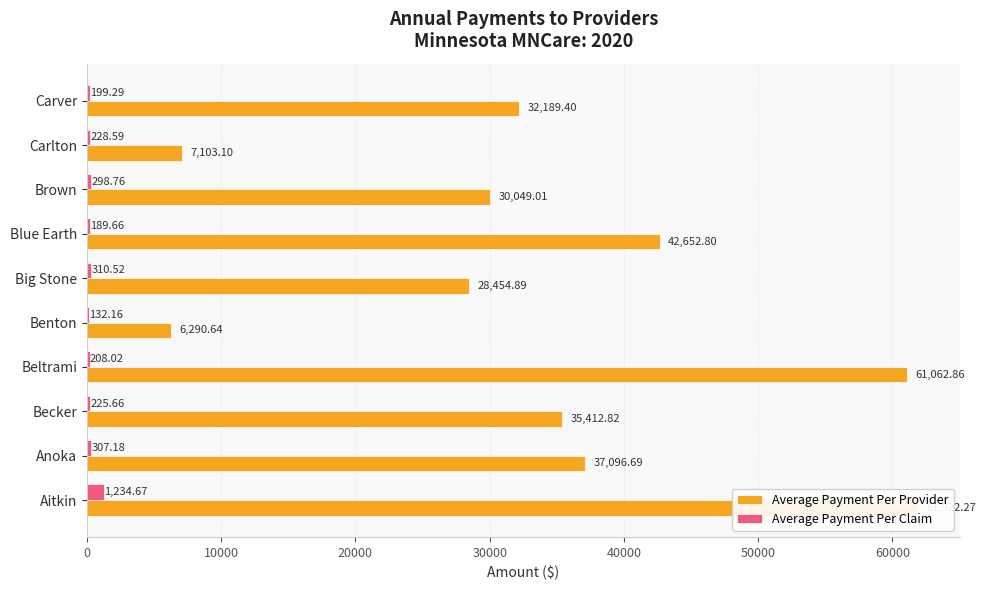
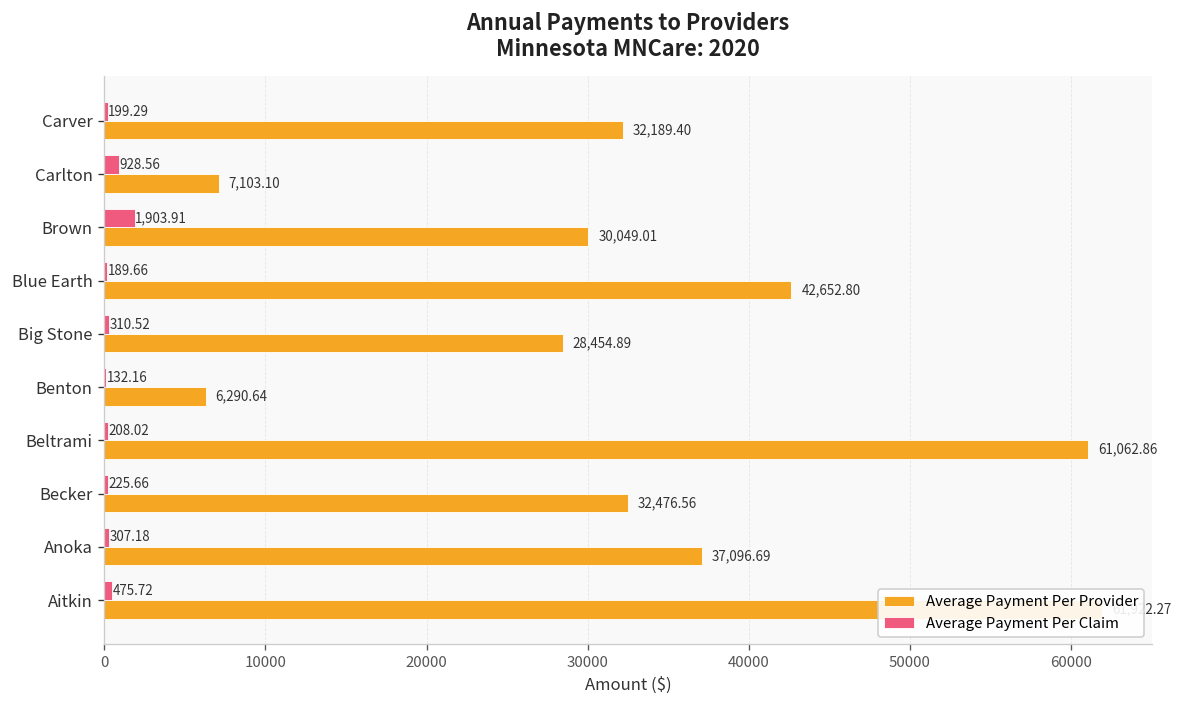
  {
    "Average Payment Per Provider": {
      "Carver": "32,189.40",
      "Carlton": "7,103.10",
      "Brown": "30,049.01",
      "Blue Earth": "42,652.80",
      "Big Stone": "28,454.89",
      "Benton": "6,290.64",
      "Beltrami": "61,062.86",
-     "Becker": "35,412.82",
+     "Becker": "32,476.56",
      "Anoka": "37,096.69"
    },
    "Average Payment Per Claim": {
      "Carver": "199.29",
-     "Carlton": "228.59",
-     "Brown": "298.76",
+     "Carlton": "928.56",
+     "Brown": "1,903.91",
      "Blue Earth": "189.66",
      "Big Stone": "310.52",
      "Benton": "132.16",
      "Beltrami": "208.02",
      "Becker": "225.66",
      "Anoka": "307.18",
-     "Aitkin": "1,234.67"
+     "Aitkin": "475.72"
    }
  }
